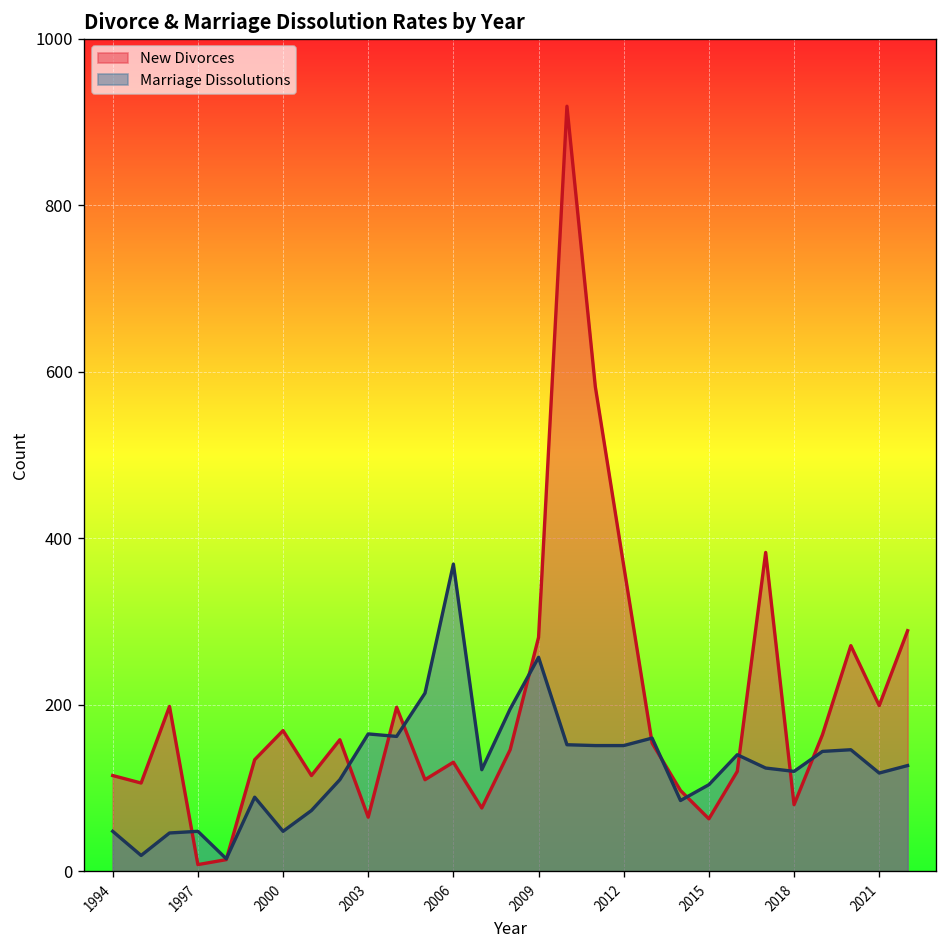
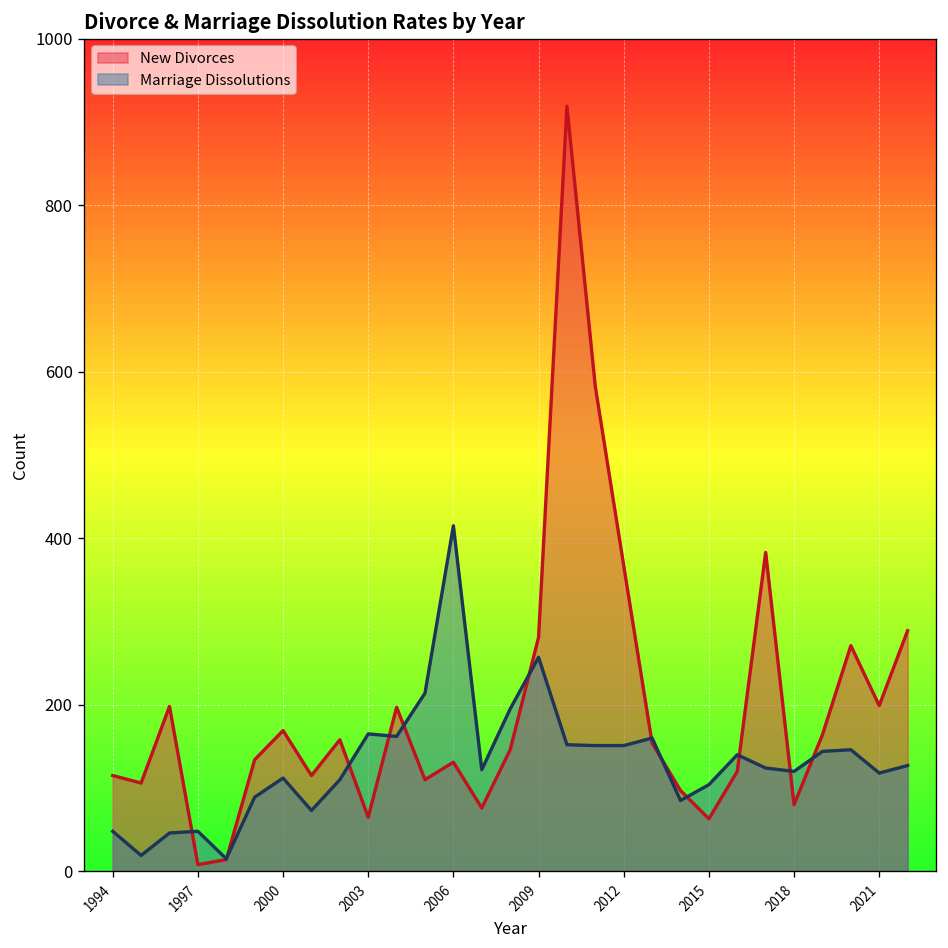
  {
    "New Divorces": {
      "1994": 120,
      "1997": 10,
      "2000": 170,
      "2003": 70,
      "2006": 130,
      "2009": 280,
      "2012": 370,
      "2015": 60,
      "2018": 80,
      "2021": 200
    },
    "Marriage Dissolutions": {
      "1994": 50,
      "1997": 50,
-     "2000": 50,
+     "2000": 110,
      "2003": 170,
-     "2006": 370,
+     "2006": 420,
      "2009": 260,
      "2012": 150,
      "2015": 100,
      "2018": 120,
      "2021": 120
    }
  }
